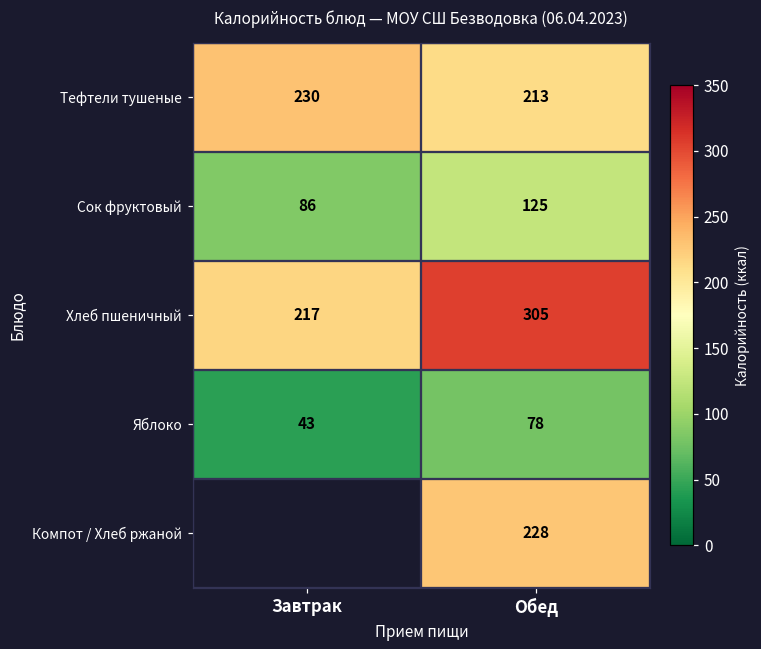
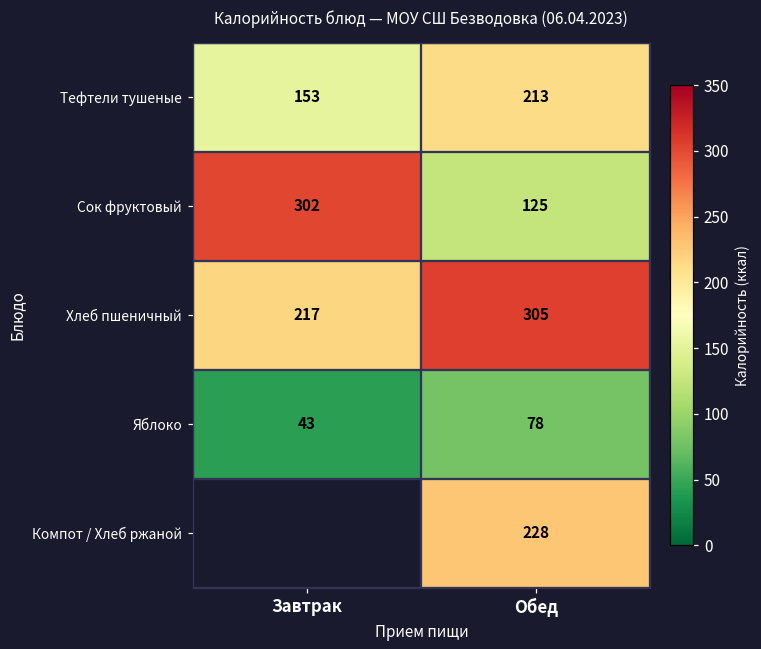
  {
    "Тефтели тушеные": {
-     "Завтрак": 230,
+     "Завтрак": 153,
      "Обед": 213
    },
    "Сок фруктовый": {
-     "Завтрак": 86,
+     "Завтрак": 302,
      "Обед": 125
    },
    "Хлеб пшеничный": {
      "Завтрак": 217,
      "Обед": 305
    },
    "Яблоко": {
      "Завтрак": 43,
      "Обед": 78
    },
    "Компот / Хлеб ржаной": {
      "Обед": 228
    }
  }
